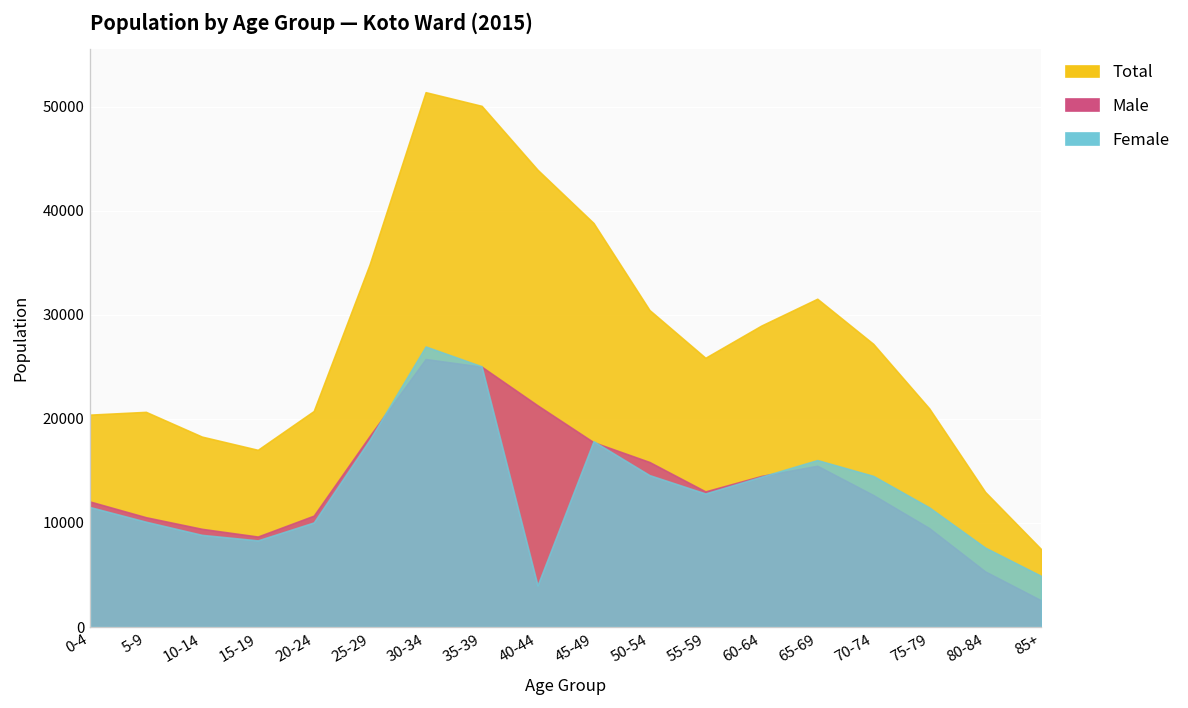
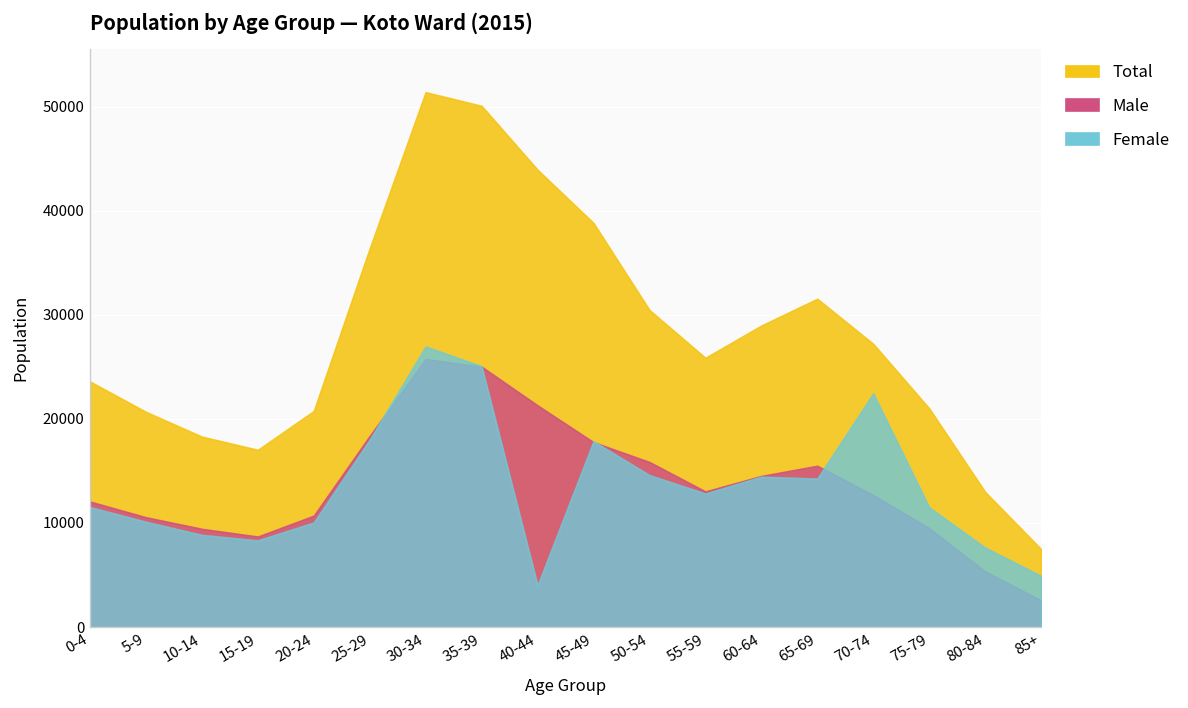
  {
    "Total": {
-     "0-4": 20000,
+     "0-4": 24000,
      "5-9": 21000,
      "10-14": 18000,
      "15-19": 17000,
      "20-24": 21000,
-     "25-29": 35000,
+     "25-29": 36000,
      "30-34": 51000,
      "35-39": 50000,
      "40-44": 44000,
      "45-49": 39000,
      "50-54": 30000,
      "55-59": 26000,
      "60-64": 29000,
      "65-69": 32000,
      "70-74": 27000,
      "75-79": 21000,
      "80-84": 13000,
      "85+": 7000
    },
    "Male": {
      "0-4": 12000,
      "5-9": 11000,
      "10-14": 9000,
      "15-19": 9000,
      "20-24": 11000,
      "25-29": 18000,
      "30-34": 26000,
      "40-44": 21000,
      "50-54": 16000,
      "65-69": 15000,
      "70-74": 13000,
      "75-79": 10000,
      "80-84": 5000,
      "85+": 3000
    },
    "Female": {
      "0-4": 12000,
      "5-9": 10000,
      "10-14": 9000,
      "15-19": 8000,
      "20-24": 10000,
      "25-29": 18000,
      "30-34": 27000,
      "40-44": 4000,
      "50-54": 15000,
-     "65-69": 16000,
-     "70-74": 15000,
+     "65-69": 14000,
+     "70-74": 22000,
      "75-79": 12000,
      "80-84": 8000,
      "85+": 5000
    }
  }
